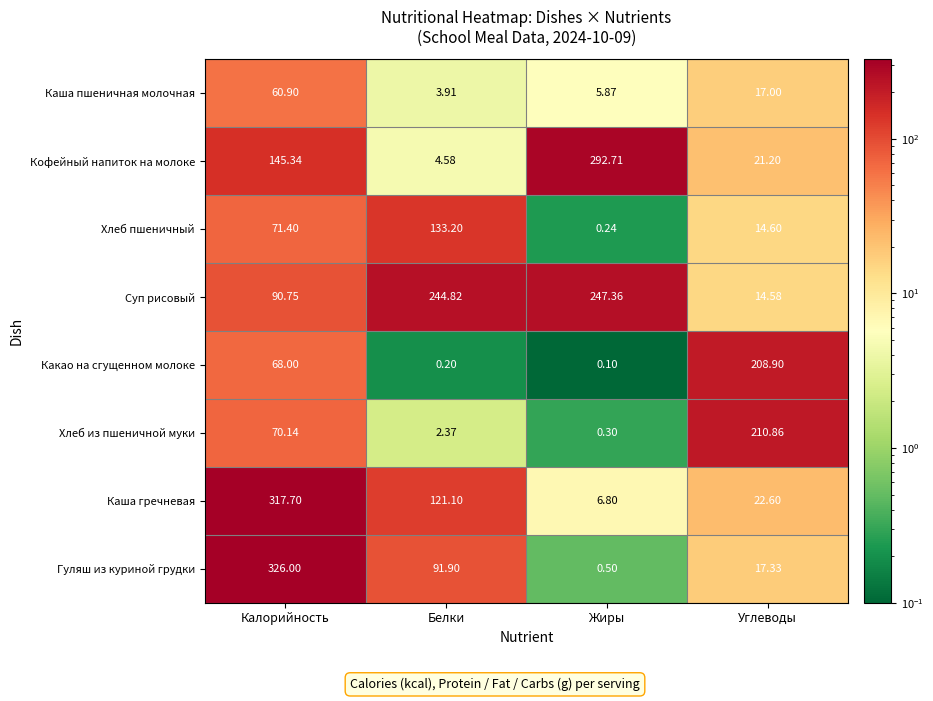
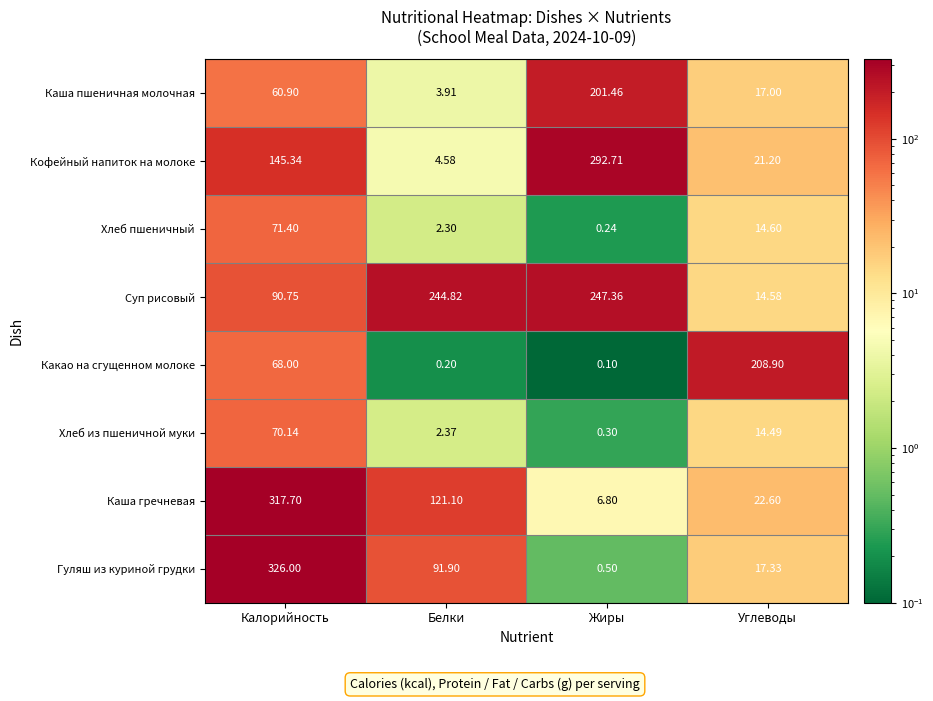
  {
    "Каша пшеничная молочная": {
      "Калорийность": 60.90,
      "Белки": 3.91,
-     "Жиры": 5.87,
+     "Жиры": 201.46,
      "Углеводы": 17.00
    },
    "Кофейный напиток на молоке": {
      "Калорийность": 145.34,
      "Белки": 4.58,
      "Жиры": 292.71,
      "Углеводы": 21.20
    },
    "Хлеб пшеничный": {
      "Калорийность": 71.40,
-     "Белки": 133.20,
+     "Белки": 2.30,
      "Жиры": 0.24,
      "Углеводы": 14.60
    },
    "Суп рисовый": {
      "Калорийность": 90.75,
      "Белки": 244.82,
      "Жиры": 247.36,
      "Углеводы": 14.58
    },
    "Какао на сгущенном молоке": {
      "Калорийность": 68.00,
      "Белки": 0.20,
      "Жиры": 0.10,
      "Углеводы": 208.90
    },
    "Хлеб из пшеничной муки": {
      "Калорийность": 70.14,
      "Белки": 2.37,
      "Жиры": 0.30,
-     "Углеводы": 210.86
+     "Углеводы": 14.49
    },
    "Каша гречневая": {
      "Калорийность": 317.70,
      "Белки": 121.10,
      "Жиры": 6.80,
      "Углеводы": 22.60
    },
    "Гуляш из куриной грудки": {
      "Калорийность": 326.00,
      "Белки": 91.90,
      "Жиры": 0.50,
      "Углеводы": 17.33
    }
  }
